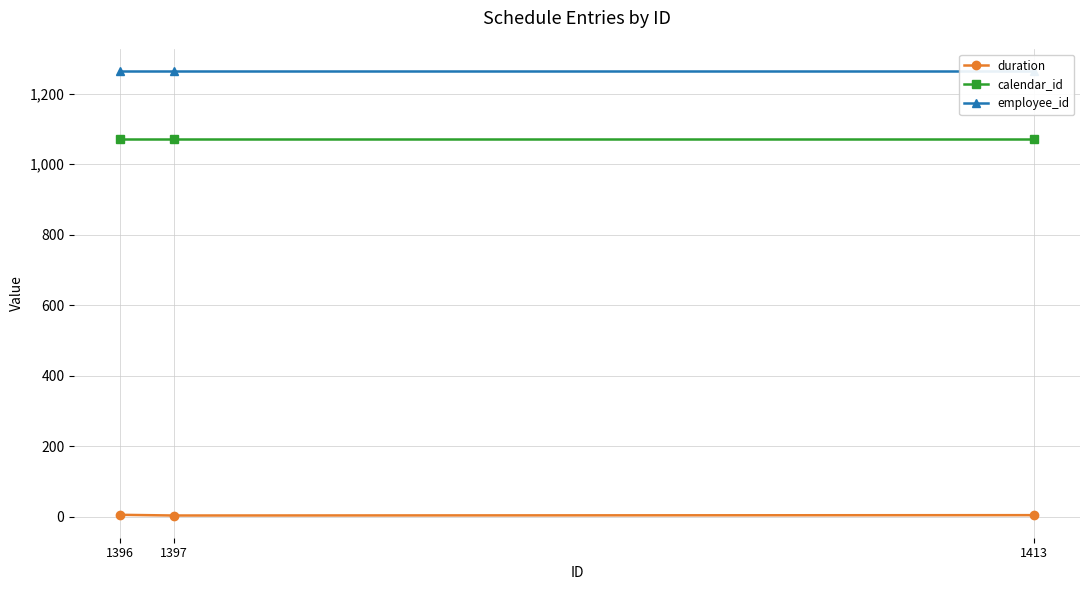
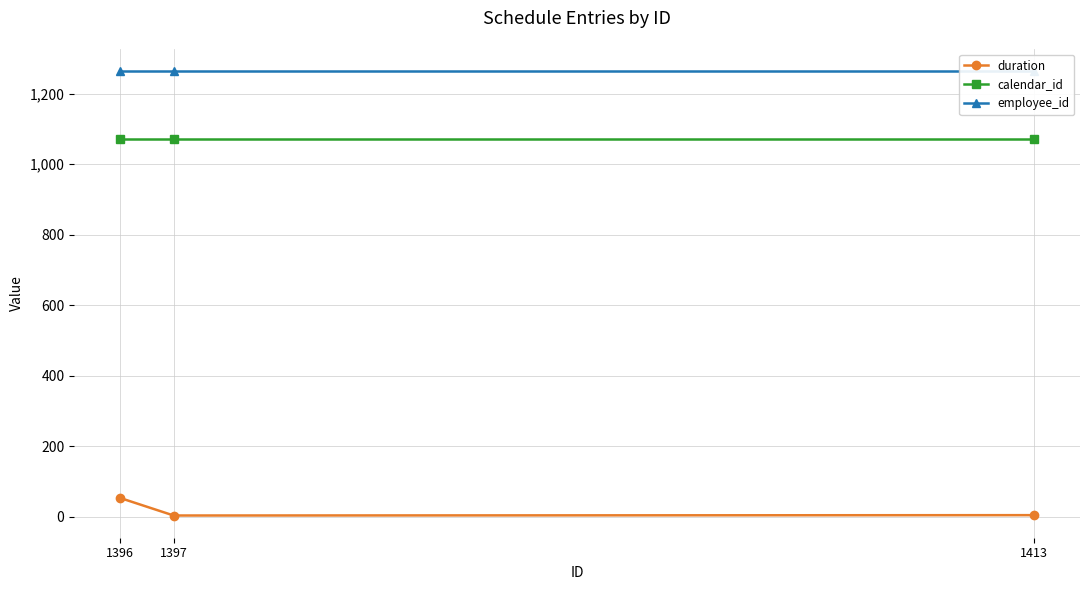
  {
    "duration": {
-     "1396": "10",
+     "1396": "50",
      "1397": "0",
      "1413": "0"
    },
    "calendar_id": {
      "1396": "1,070",
      "1397": "1,070",
      "1413": "1,070"
    },
    "employee_id": {
      "1396": "1,260",
      "1397": "1,260"
    }
  }
